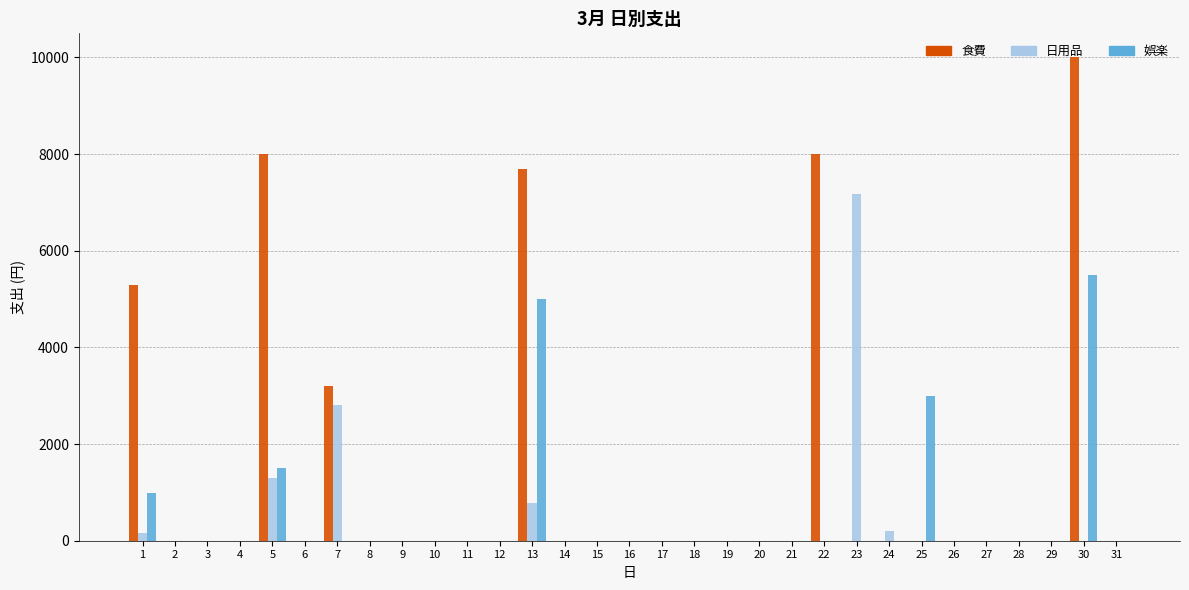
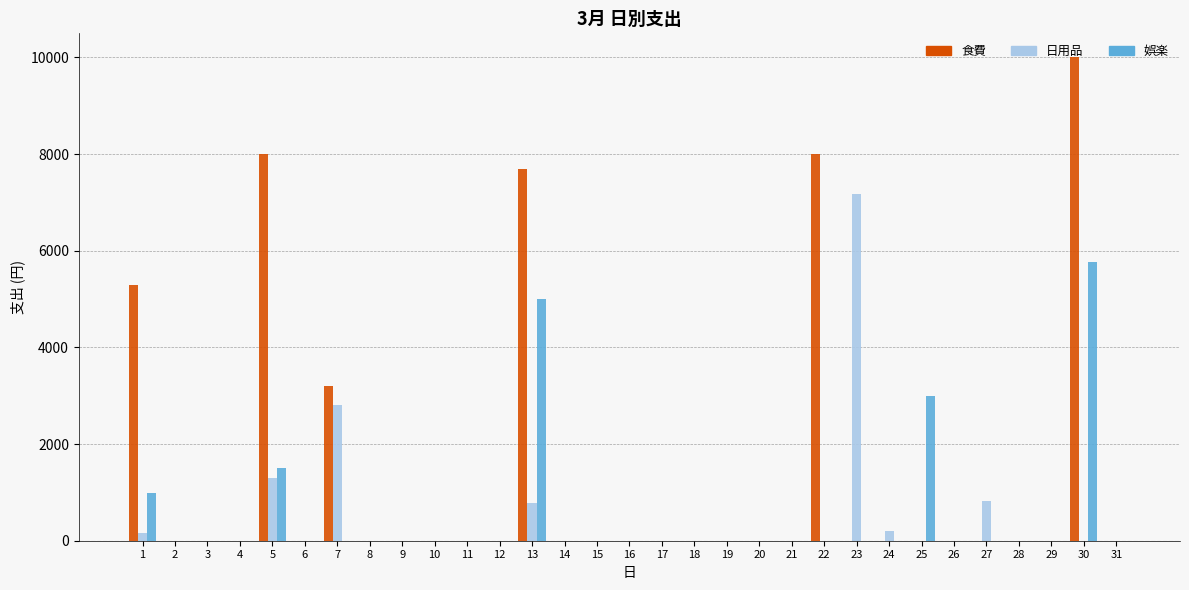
  {
    "食費": {
      "1": 5300,
      "2": 0,
      "3": 0,
      "4": 0,
      "5": 8000,
      "6": 0,
      "7": 3200,
      "8": 0,
      "9": 0,
      "10": 0,
      "11": 0,
      "12": 0,
      "13": 7700,
      "14": 0,
      "15": 0,
      "16": 0,
      "17": 0,
      "18": 0,
      "19": 0,
      "20": 0,
      "21": 0,
      "22": 8000,
      "23": 0,
      "24": 0,
      "25": 0,
      "26": 0,
      "27": 0,
      "28": 0,
      "29": 0,
      "30": 10000,
      "31": 0
    },
    "日用品": {
      "1": 200,
      "2": 0,
      "3": 0,
      "4": 0,
      "5": 1300,
      "6": 0,
      "7": 2800,
      "8": 0,
      "9": 0,
      "10": 0,
      "11": 0,
      "12": 0,
      "13": 800,
      "14": 0,
      "15": 0,
      "16": 0,
      "17": 0,
      "18": 0,
      "19": 0,
      "20": 0,
      "21": 0,
      "22": 0,
      "23": 7200,
      "24": 200,
      "25": 0,
      "26": 0,
-     "27": 0,
+     "27": 800,
      "28": 0,
      "29": 0,
      "30": 0,
      "31": 0
    },
    "娯楽": {
      "1": 1000,
      "2": 0,
      "3": 0,
      "4": 0,
      "5": 1500,
      "6": 0,
      "7": 0,
      "8": 0,
      "9": 0,
      "10": 0,
      "11": 0,
      "12": 0,
      "13": 5000,
      "14": 0,
      "15": 0,
      "16": 0,
      "17": 0,
      "18": 0,
      "19": 0,
      "20": 0,
      "21": 0,
      "22": 0,
      "23": 0,
      "24": 0,
      "25": 3000,
      "26": 0,
      "27": 0,
      "28": 0,
      "29": 0,
-     "30": 5500,
+     "30": 5800,
      "31": 0
    }
  }
